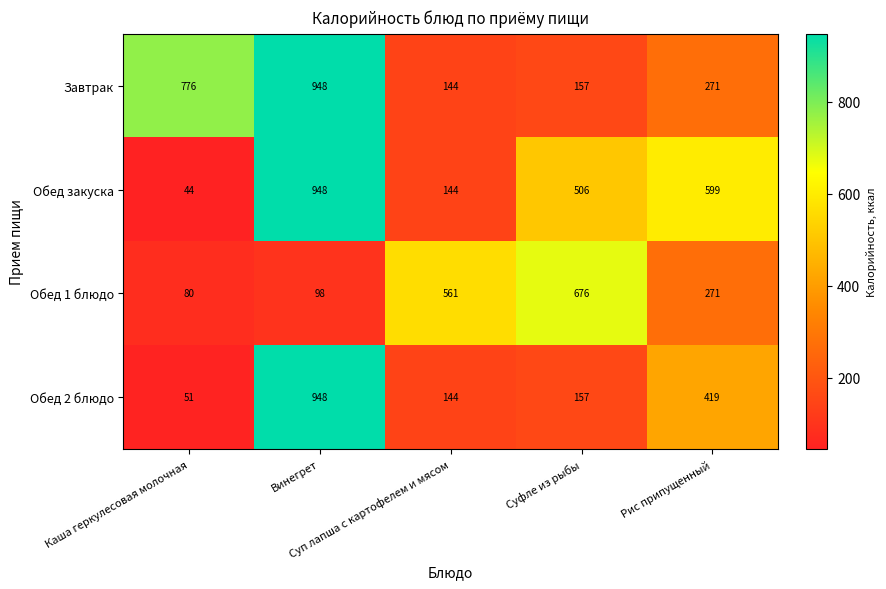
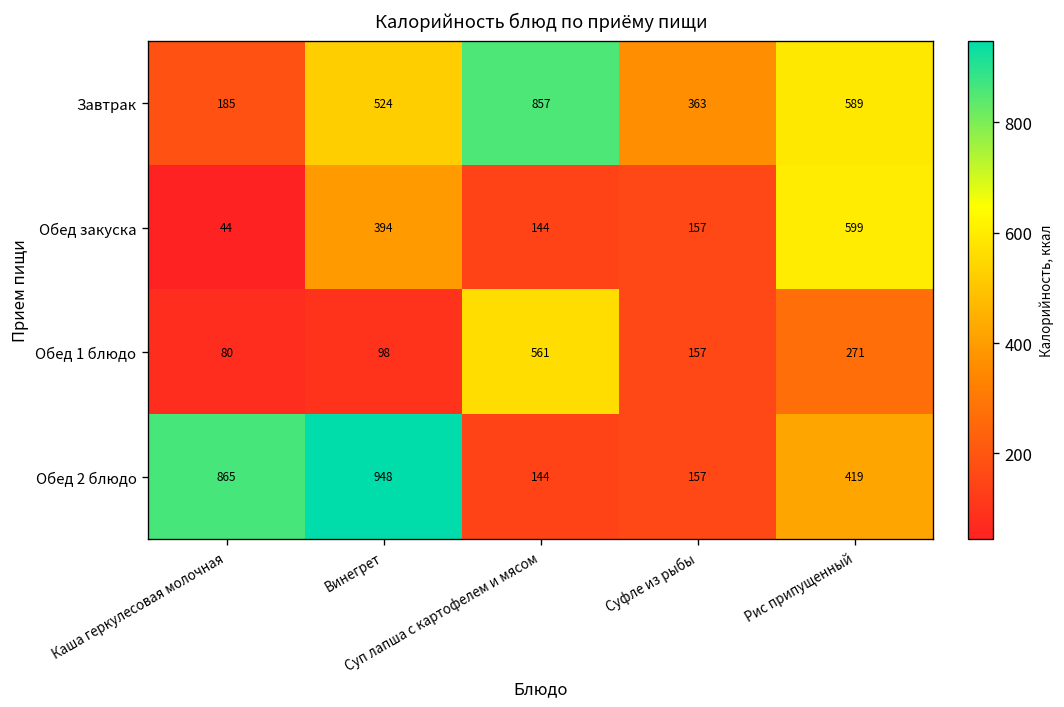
  {
    "Завтрак": {
-     "Каша геркулесовая молочная": 776,
-     "Винегрет": 948,
-     "Суп лапша с картофелем и мясом": 144,
-     "Суфле из рыбы": 157,
-     "Рис припущенный": 271
+     "Каша геркулесовая молочная": 185,
+     "Винегрет": 524,
+     "Суп лапша с картофелем и мясом": 857,
+     "Суфле из рыбы": 363,
+     "Рис припущенный": 589
    },
    "Обед закуска": {
      "Каша геркулесовая молочная": 44,
-     "Винегрет": 948,
+     "Винегрет": 394,
      "Суп лапша с картофелем и мясом": 144,
-     "Суфле из рыбы": 506,
+     "Суфле из рыбы": 157,
      "Рис припущенный": 599
    },
    "Обед 1 блюдо": {
      "Каша геркулесовая молочная": 80,
      "Винегрет": 98,
      "Суп лапша с картофелем и мясом": 561,
-     "Суфле из рыбы": 676,
+     "Суфле из рыбы": 157,
      "Рис припущенный": 271
    },
    "Обед 2 блюдо": {
-     "Каша геркулесовая молочная": 51,
+     "Каша геркулесовая молочная": 865,
      "Винегрет": 948,
      "Суп лапша с картофелем и мясом": 144,
      "Суфле из рыбы": 157,
      "Рис припущенный": 419
    }
  }
